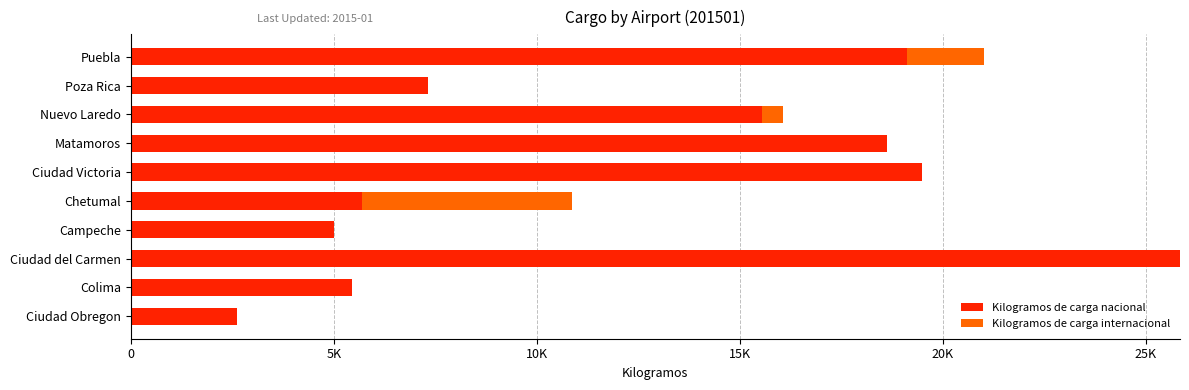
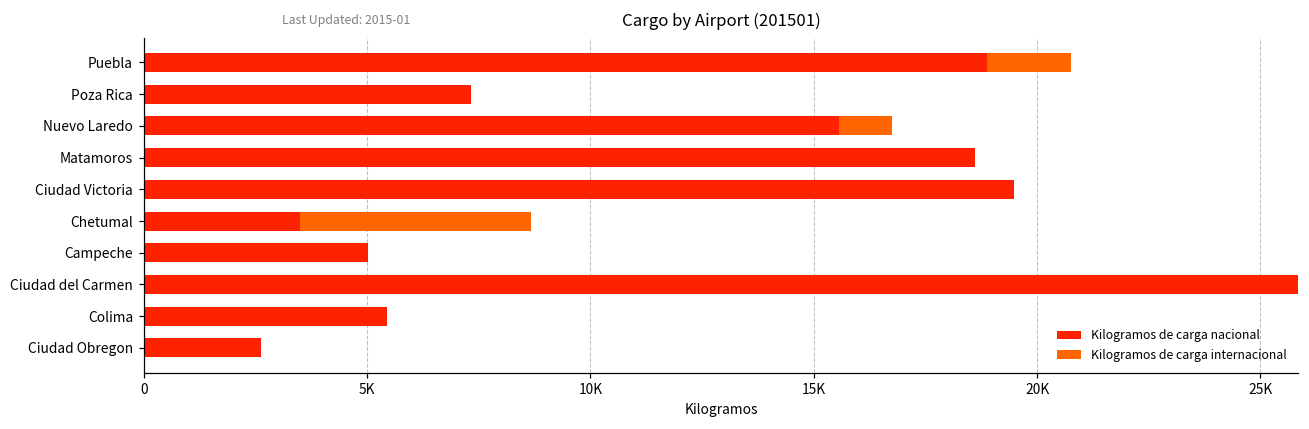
  {
    "Kilogramos de carga nacional": {
-     "Puebla": 19100,
+     "Puebla": 18900,
      "Poza Rica": 7300,
      "Nuevo Laredo": 15600,
      "Matamoros": 18600,
      "Ciudad Victoria": 19500,
-     "Chetumal": 5700,
+     "Chetumal": 3500,
      "Campeche": 5000,
      "Ciudad del Carmen": 25800,
      "Colima": 5400,
      "Ciudad Obregon": 2600
    },
    "Kilogramos de carga internacional": {
      "Puebla": 1900,
      "Poza Rica": 0,
-     "Nuevo Laredo": 500,
+     "Nuevo Laredo": 1200,
      "Matamoros": 0,
      "Ciudad Victoria": 0,
      "Chetumal": 5200,
      "Campeche": 0,
      "Ciudad del Carmen": 0,
      "Colima": 0,
      "Ciudad Obregon": 0
    }
  }
